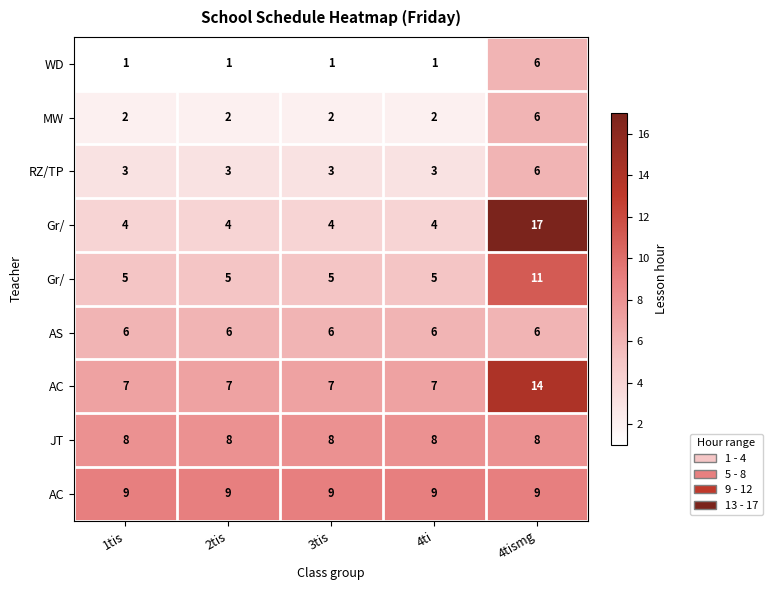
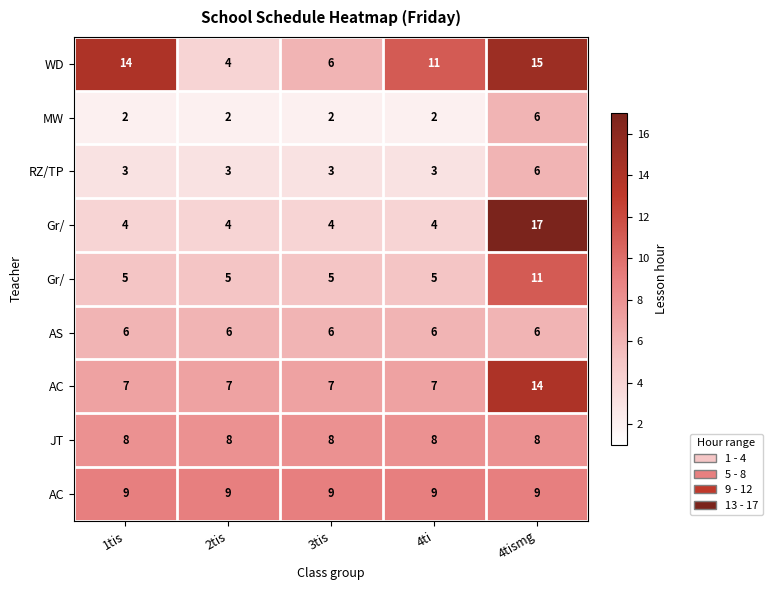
  {
    "WD": {
-     "1tis": 1,
-     "2tis": 1,
-     "3tis": 1,
-     "4ti": 1,
-     "4tismg": 6
+     "1tis": 14,
+     "2tis": 4,
+     "3tis": 6,
+     "4ti": 11,
+     "4tismg": 15
    },
    "MW": {
      "1tis": 2,
      "2tis": 2,
      "3tis": 2,
      "4ti": 2,
      "4tismg": 6
    },
    "RZ/TP": {
      "1tis": 3,
      "2tis": 3,
      "3tis": 3,
      "4ti": 3,
      "4tismg": 6
    },
    "AS": {
      "1tis": 6,
      "2tis": 6,
      "3tis": 6,
      "4ti": 6,
      "4tismg": 6
    },
    "JT": {
      "1tis": 8,
      "2tis": 8,
      "3tis": 8,
      "4ti": 8,
      "4tismg": 8
    }
  }
